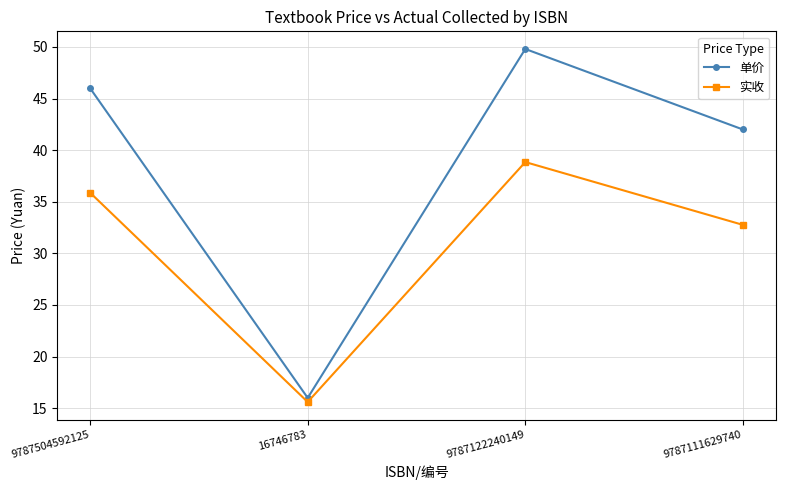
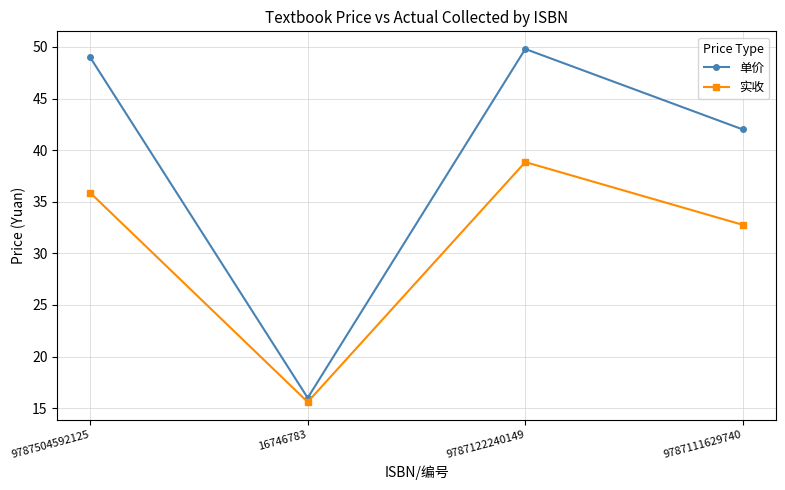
  {
    "单价": {
-     "9787504592125": 46,
+     "9787504592125": 49,
      "16746783": 16,
      "9787122240149": 50,
      "9787111629740": 42
    },
    "实收": {
      "9787504592125": 36,
      "16746783": 15.6,
      "9787122240149": 39,
      "9787111629740": 33
    }
  }
